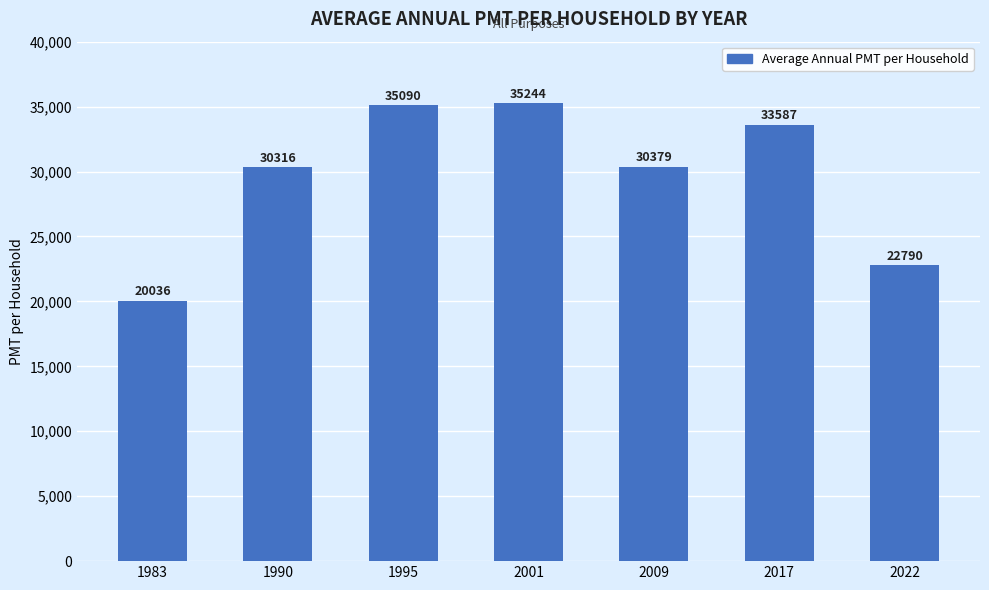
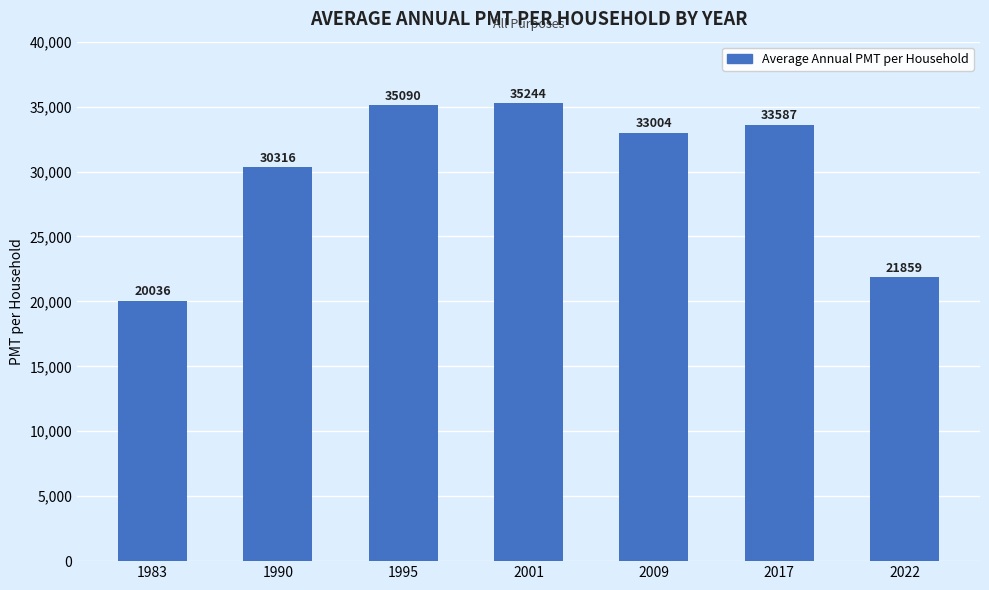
  {
    "1983": 20036,
    "1990": 30316,
    "1995": 35090,
    "2001": 35244,
-   "2009": 30379,
+   "2009": 33004,
    "2017": 33587,
-   "2022": 22790
+   "2022": 21859
  }
